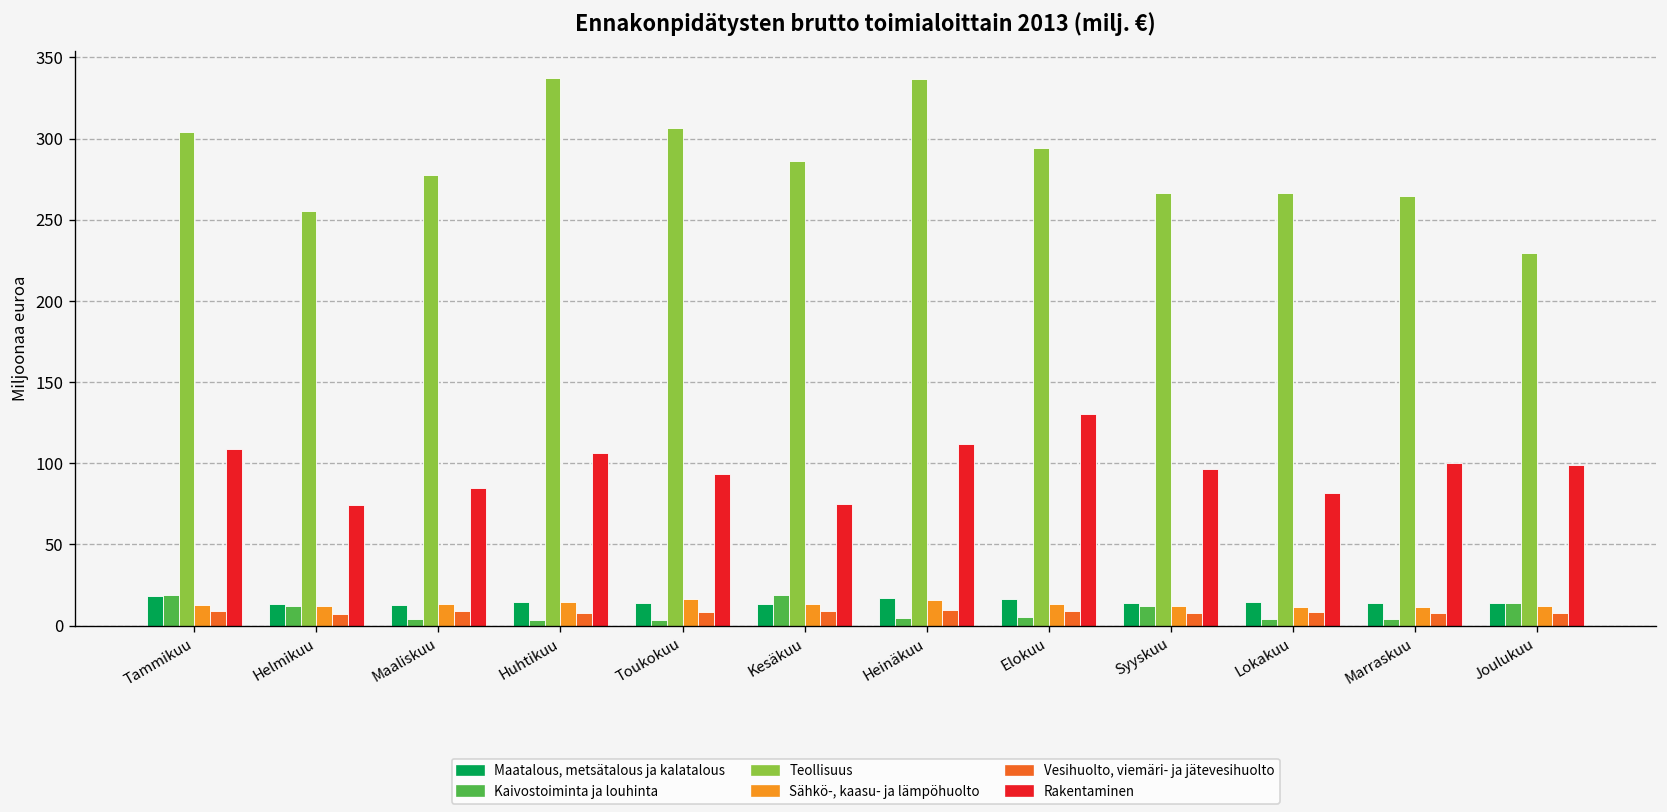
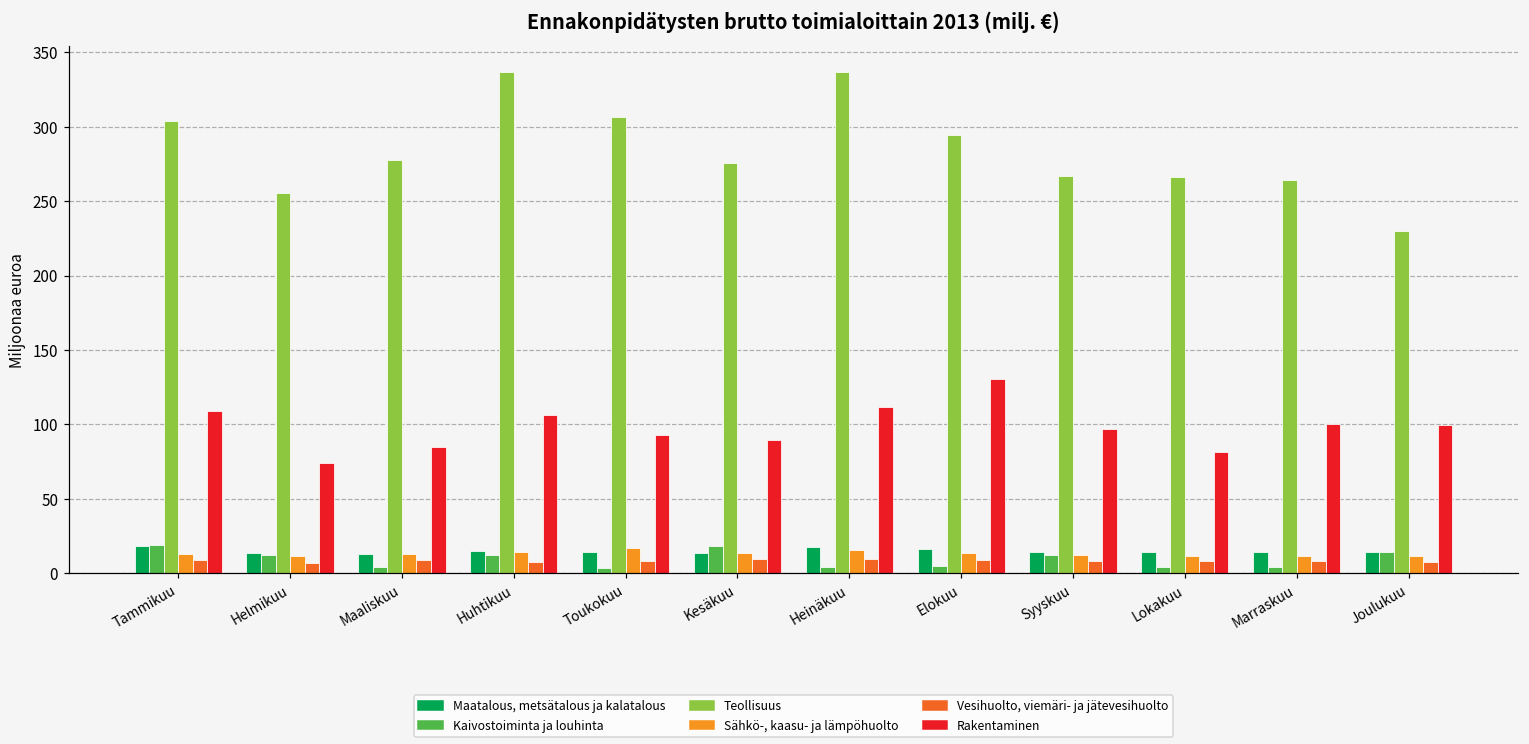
  {
    "Kaivostoiminta ja louhinta": {
      "Tammikuu": 19,
      "Helmikuu": 12,
      "Maaliskuu": 4,
-     "Huhtikuu": 3,
+     "Huhtikuu": 12,
      "Toukokuu": 4,
      "Kesäkuu": 19,
      "Heinäkuu": 4,
      "Elokuu": 5,
      "Syyskuu": 12,
      "Lokakuu": 4,
      "Marraskuu": 4,
      "Joulukuu": 14
    },
    "Teollisuus": {
      "Tammikuu": 304,
      "Helmikuu": 255,
      "Maaliskuu": 278,
      "Huhtikuu": 337,
      "Toukokuu": 306,
-     "Kesäkuu": 286,
+     "Kesäkuu": 276,
      "Heinäkuu": 337,
      "Elokuu": 294,
      "Syyskuu": 267,
      "Lokakuu": 266,
      "Marraskuu": 264,
      "Joulukuu": 230
    },
    "Rakentaminen": {
      "Tammikuu": 109,
      "Helmikuu": 74,
      "Maaliskuu": 85,
      "Huhtikuu": 106,
      "Toukokuu": 93,
-     "Kesäkuu": 75,
+     "Kesäkuu": 89,
      "Heinäkuu": 112,
      "Elokuu": 130,
      "Syyskuu": 97,
      "Lokakuu": 81,
      "Marraskuu": 100,
      "Joulukuu": 99
    }
  }
